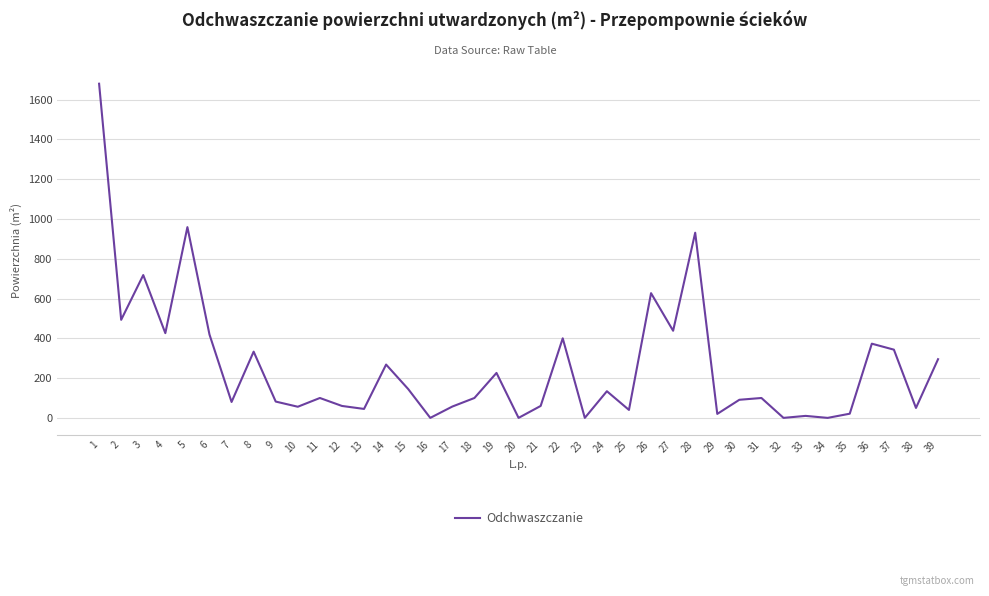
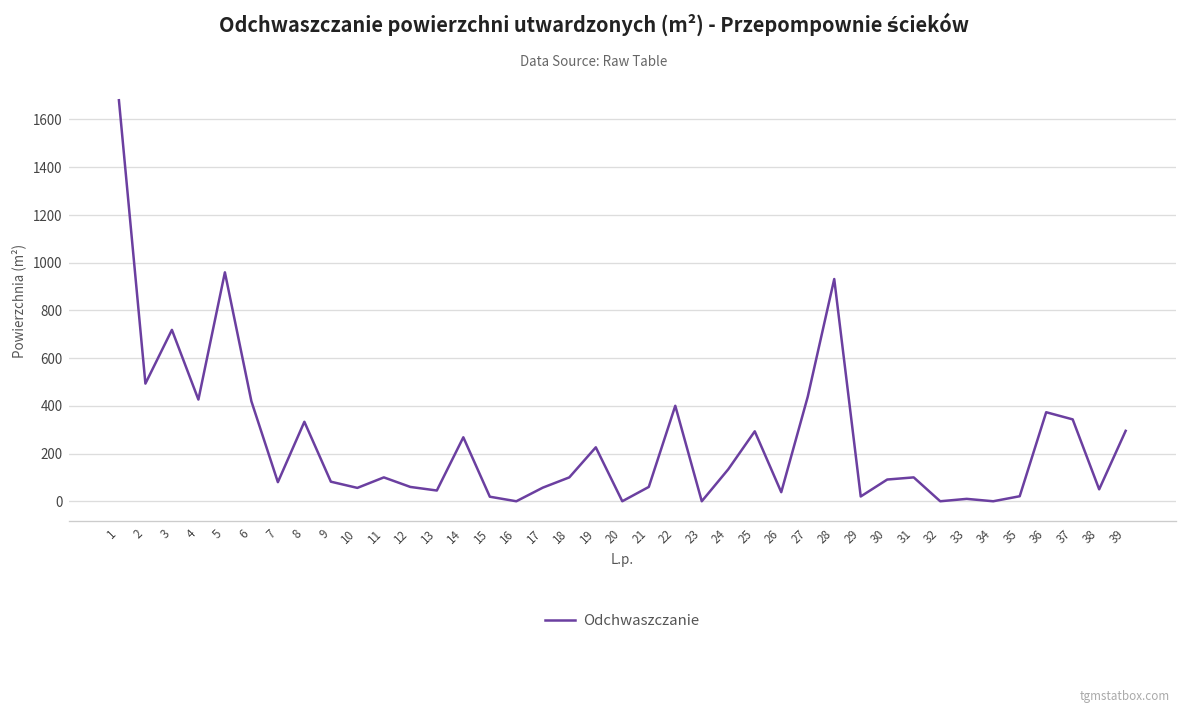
  {
    "1": 1680,
    "2": 490,
    "3": 720,
    "4": 430,
    "5": 960,
    "6": 420,
    "7": 80,
    "8": 330,
    "9": 80,
    "10": 60,
    "11": 100,
    "12": 60,
    "13": 50,
    "14": 270,
-   "15": 150,
+   "15": 20,
    "16": 0,
    "17": 60,
    "18": 100,
    "19": 230,
    "20": 0,
    "21": 60,
    "22": 400,
    "23": 0,
    "24": 130,
-   "25": 40,
-   "26": 630,
+   "25": 290,
+   "26": 40,
    "27": 440,
    "28": 930,
    "29": 20,
    "30": 90,
    "31": 100,
    "32": 0,
    "33": 10,
    "34": 0,
    "35": 20,
    "36": 370,
    "37": 340,
    "38": 50,
    "39": 300
  }
